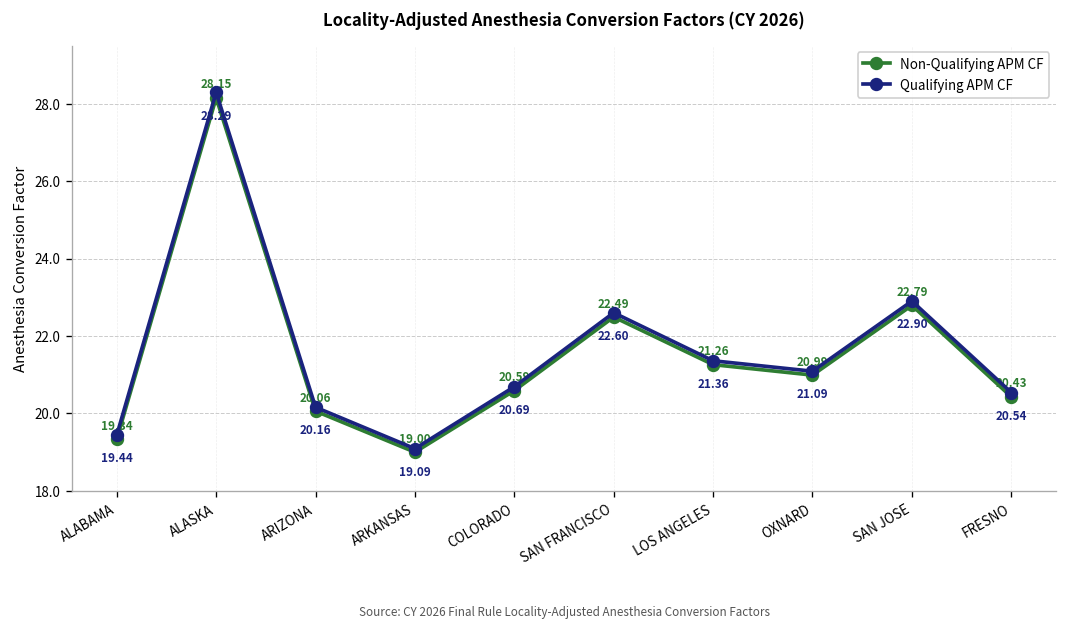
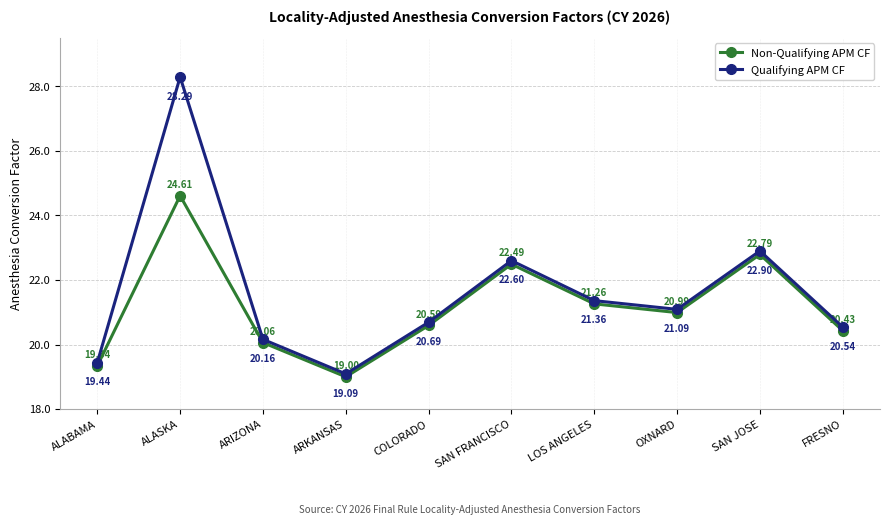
  {
    "Non-Qualifying APM CF": {
      "ALABAMA": 19.34,
-     "ALASKA": 28.15,
+     "ALASKA": 24.61,
      "ARIZONA": 20.06,
      "ARKANSAS": 19.00,
      "COLORADO": 20.59,
      "SAN FRANCISCO": 22.49,
      "LOS ANGELES": 21.26,
      "OXNARD": 20.99,
      "SAN JOSE": 22.79,
      "FRESNO": 20.43
    },
    "Qualifying APM CF": {
      "ALABAMA": 19.44,
      "ALASKA": 28.29,
      "ARIZONA": 20.16,
      "ARKANSAS": 19.09,
      "COLORADO": 20.69,
      "SAN FRANCISCO": 22.60,
      "LOS ANGELES": 21.36,
      "OXNARD": 21.09,
      "SAN JOSE": 22.90,
      "FRESNO": 20.54
    }
  }
